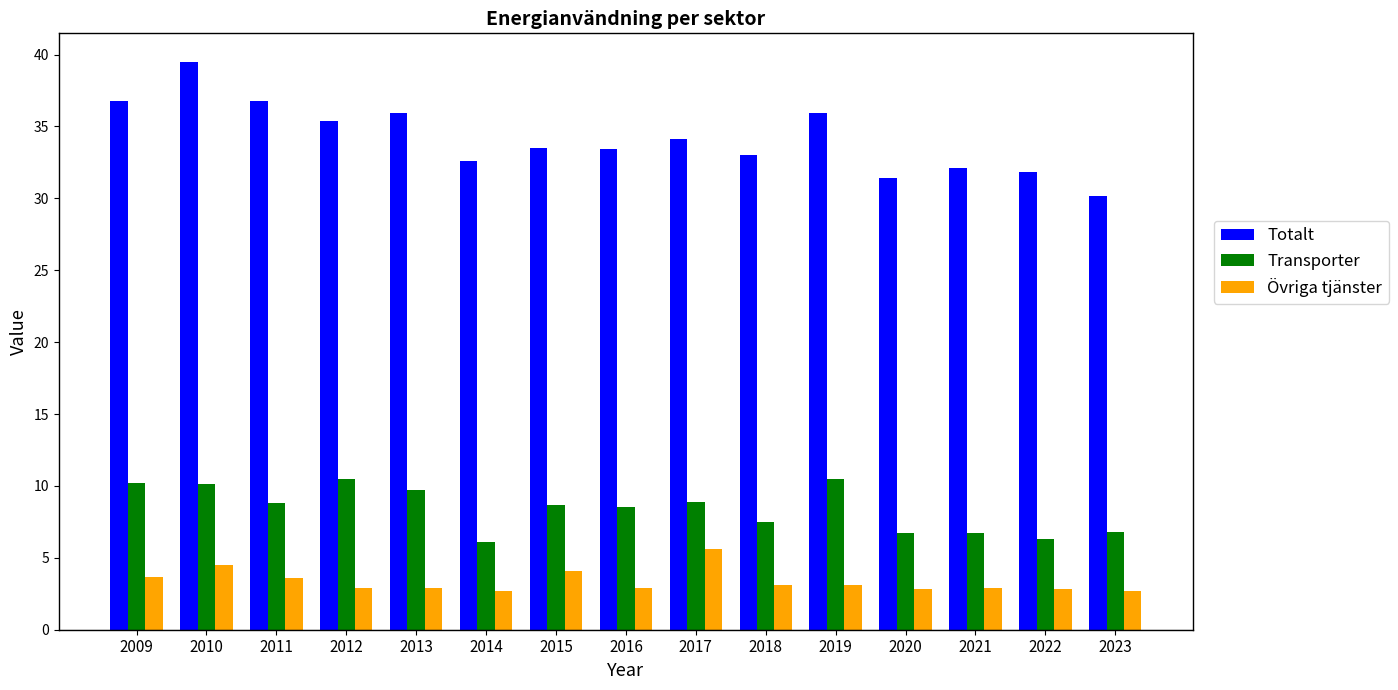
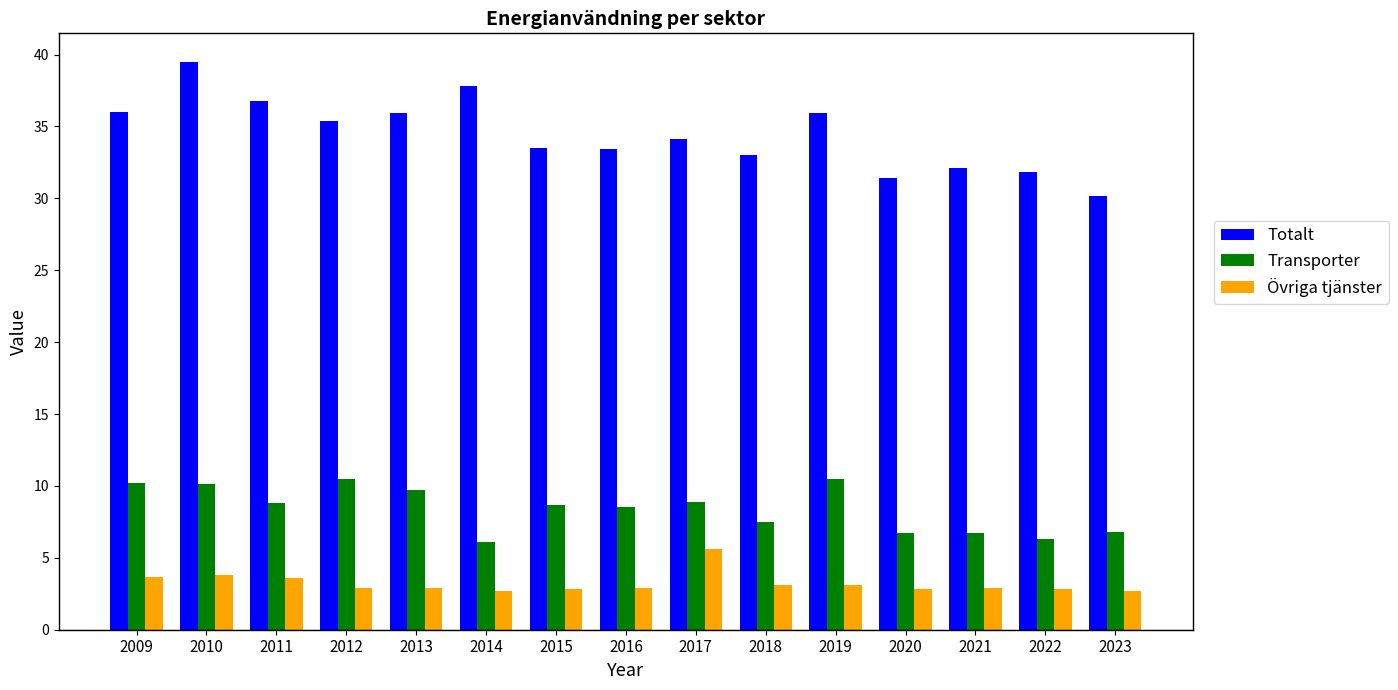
  {
    "Totalt": {
-     "2009": 36.8,
+     "2009": 36.0,
      "2010": 39.5,
      "2011": 36.8,
      "2012": 35.4,
      "2013": 35.9,
-     "2014": 32.6,
+     "2014": 37.8,
      "2015": 33.5,
      "2016": 33.4,
      "2017": 34.1,
      "2018": 33.0,
      "2019": 35.9,
      "2020": 31.4,
      "2021": 32.1,
      "2022": 31.9,
      "2023": 30.2
    },
    "Transporter": {
      "2009": 10.2,
      "2010": 10.1,
      "2011": 8.8,
      "2012": 10.5,
      "2013": 9.7,
      "2014": 6.1,
      "2015": 8.7,
      "2016": 8.5,
      "2017": 8.9,
      "2018": 7.5,
      "2019": 10.5,
      "2020": 6.7,
      "2021": 6.7,
      "2022": 6.3,
      "2023": 6.8
    },
    "Övriga tjänster": {
      "2009": 3.7,
-     "2010": 4.5,
+     "2010": 3.8,
      "2011": 3.6,
      "2012": 2.9,
      "2013": 2.9,
      "2014": 2.7,
-     "2015": 4.1,
+     "2015": 2.8,
      "2016": 2.9,
      "2017": 5.6,
      "2018": 3.1,
      "2019": 3.1,
      "2020": 2.8,
      "2021": 2.9,
      "2022": 2.8,
      "2023": 2.7
    }
  }
